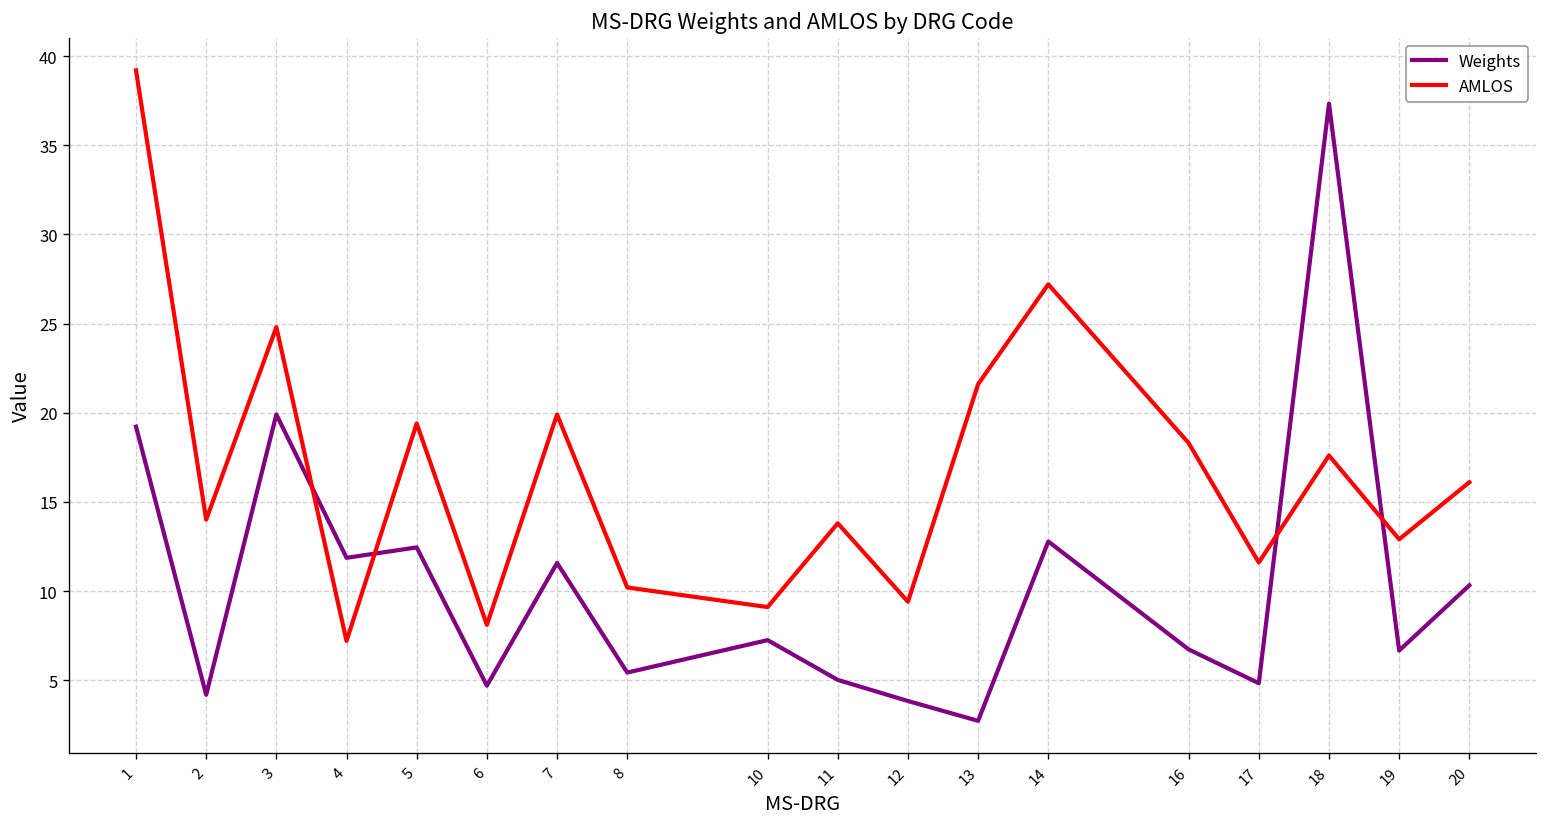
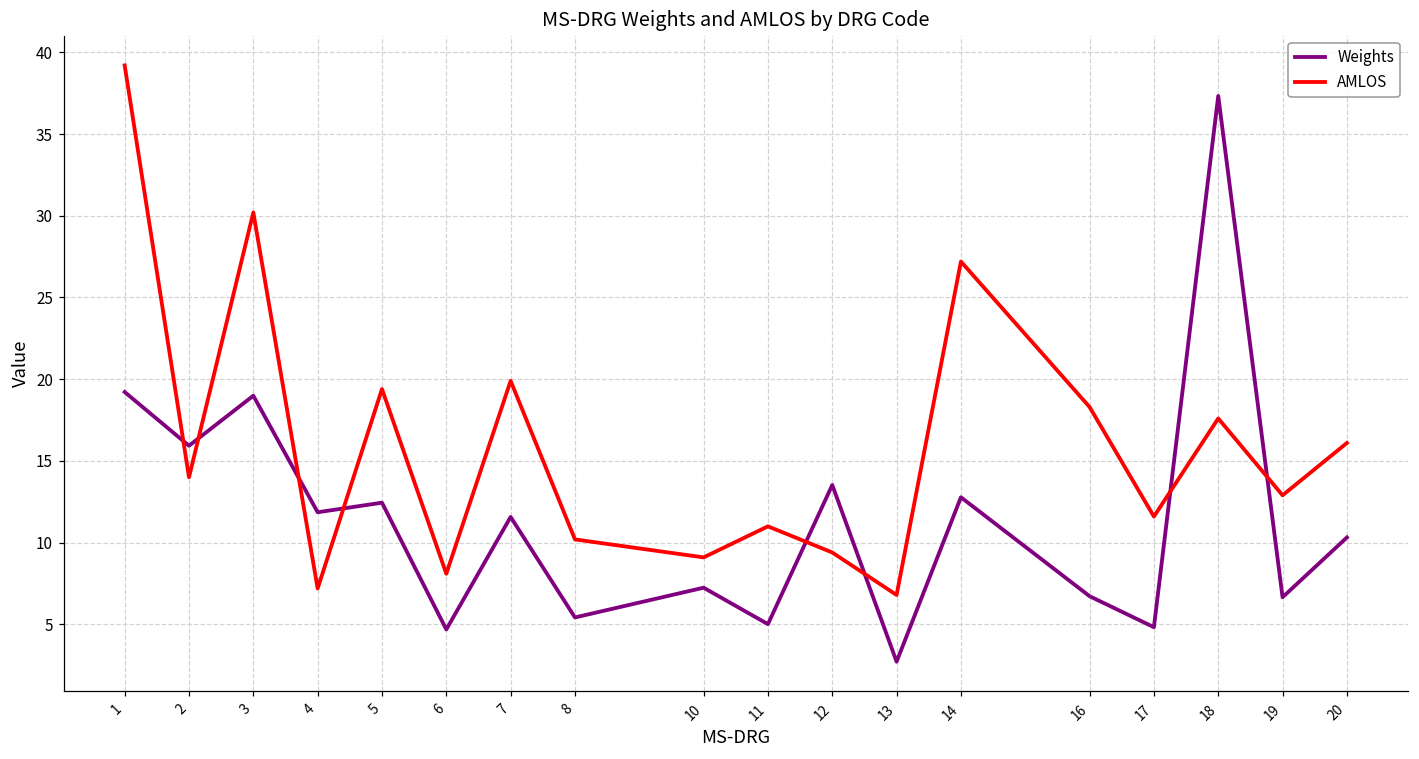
  {
    "Weights": {
      "1": 19.2,
-     "2": 4.2,
-     "3": 19.9,
+     "2": 15.9,
+     "3": 19.0,
      "4": 11.9,
      "5": 12.4,
      "6": 4.7,
      "7": 11.6,
      "8": 5.4,
      "10": 7.2,
      "11": 5.0,
-     "12": 3.8,
+     "12": 13.5,
      "13": 2.7,
      "14": 12.8,
      "16": 6.7,
      "17": 4.8,
      "18": 37.3,
      "19": 6.7,
      "20": 10.3
    },
    "AMLOS": {
      "1": 39.2,
      "2": 14.0,
-     "3": 24.8,
+     "3": 30.2,
      "4": 7.2,
      "5": 19.4,
      "6": 8.1,
      "7": 19.9,
      "8": 10.2,
      "10": 9.1,
-     "11": 13.8,
+     "11": 11.0,
      "12": 9.4,
-     "13": 21.6,
+     "13": 6.8,
      "14": 27.2,
      "16": 18.3,
      "17": 11.6,
      "18": 17.6,
      "19": 12.9,
      "20": 16.1
    }
  }
